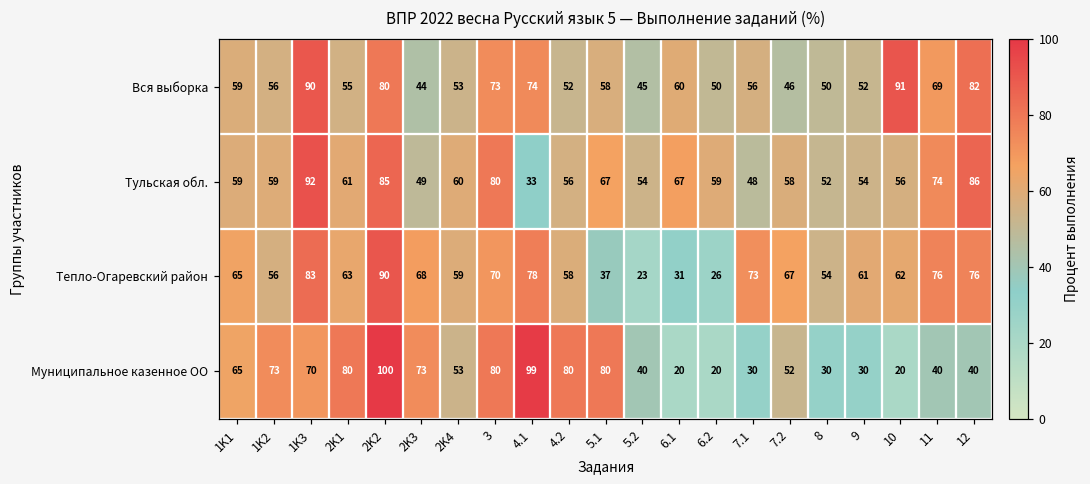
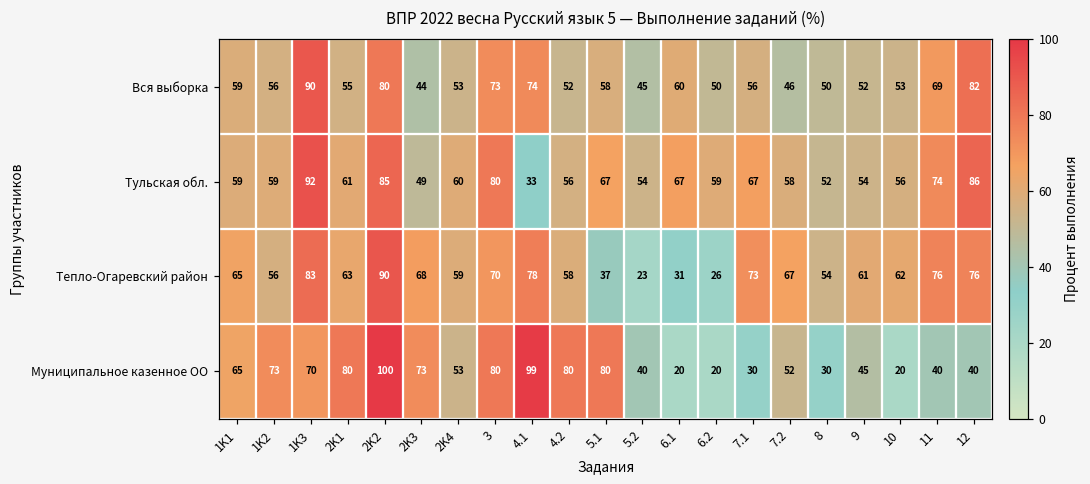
  {
    "Вся выборка": {
      "1K1": 59,
      "1K2": 56,
      "1K3": 90,
      "2K1": 55,
      "2K2": 80,
      "2K3": 44,
      "2K4": 53,
      "3": 73,
      "4.1": 74,
      "4.2": 52,
      "5.1": 58,
      "5.2": 45,
      "6.1": 60,
      "6.2": 50,
      "7.1": 56,
      "7.2": 46,
      "8": 50,
      "9": 52,
-     "10": 91,
+     "10": 53,
      "11": 69,
      "12": 82
    },
    "Тульская обл.": {
      "1K1": 59,
      "1K2": 59,
      "1K3": 92,
      "2K1": 61,
      "2K2": 85,
      "2K3": 49,
      "2K4": 60,
      "3": 80,
      "4.1": 33,
      "4.2": 56,
      "5.1": 67,
      "5.2": 54,
      "6.1": 67,
      "6.2": 59,
-     "7.1": 48,
+     "7.1": 67,
      "7.2": 58,
      "8": 52,
      "9": 54,
      "10": 56,
      "11": 74,
      "12": 86
    },
    "Тепло-Огаревский район": {
      "1K1": 65,
      "1K2": 56,
      "1K3": 83,
      "2K1": 63,
      "2K2": 90,
      "2K3": 68,
      "2K4": 59,
      "3": 70,
      "4.1": 78,
      "4.2": 58,
      "5.1": 37,
      "5.2": 23,
      "6.1": 31,
      "6.2": 26,
      "7.1": 73,
      "7.2": 67,
      "8": 54,
      "9": 61,
      "10": 62,
      "11": 76,
      "12": 76
    },
    "Муниципальное казенное ОО": {
      "1K1": 65,
      "1K2": 73,
      "1K3": 70,
      "2K1": 80,
      "2K2": 100,
      "2K3": 73,
      "2K4": 53,
      "3": 80,
      "4.1": 99,
      "4.2": 80,
      "5.1": 80,
      "5.2": 40,
      "6.1": 20,
      "6.2": 20,
      "7.1": 30,
      "7.2": 52,
      "8": 30,
-     "9": 30,
+     "9": 45,
      "10": 20,
      "11": 40,
      "12": 40
    }
  }
